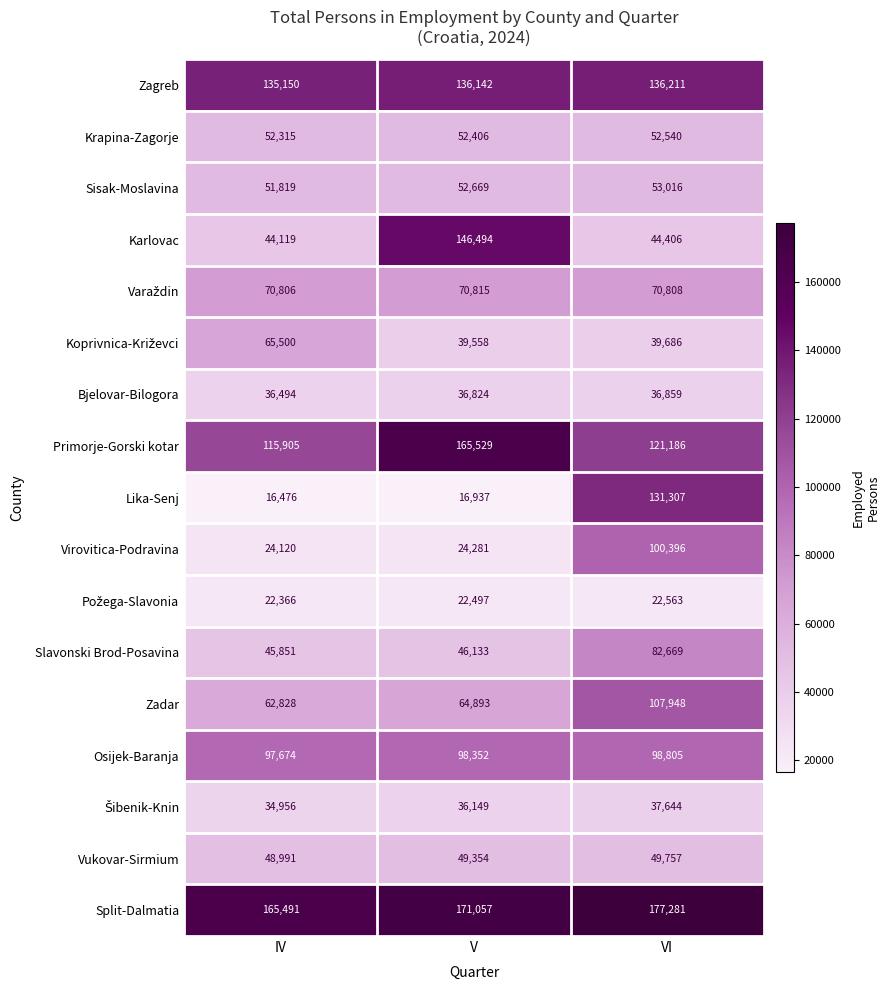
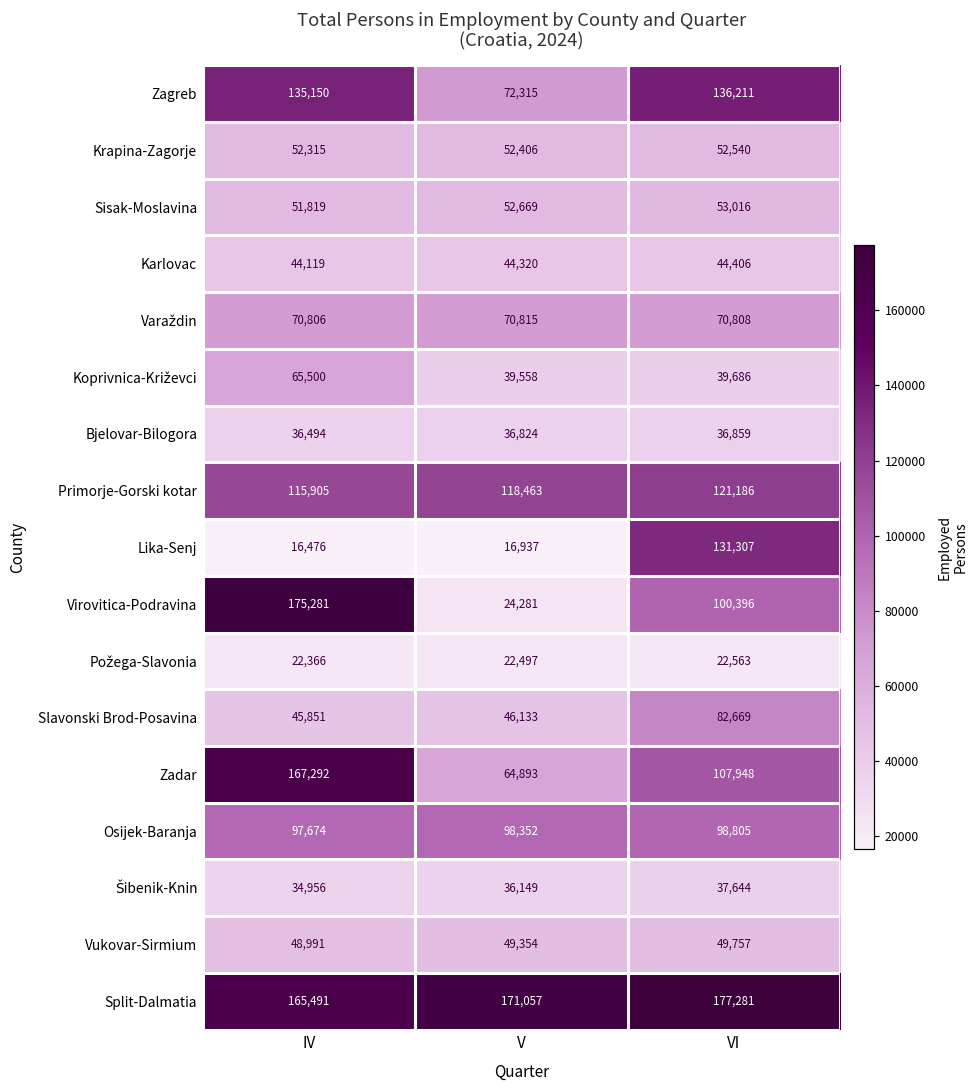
  {
    "Zagreb": {
      "IV": "135,150",
-     "V": "136,142",
+     "V": "72,315",
      "VI": "136,211"
    },
    "Krapina-Zagorje": {
      "IV": "52,315",
      "V": "52,406",
      "VI": "52,540"
    },
    "Sisak-Moslavina": {
      "IV": "51,819",
      "V": "52,669",
      "VI": "53,016"
    },
    "Karlovac": {
      "IV": "44,119",
-     "V": "146,494",
+     "V": "44,320",
      "VI": "44,406"
    },
    "Varaždin": {
      "IV": "70,806",
      "V": "70,815",
      "VI": "70,808"
    },
    "Koprivnica-Križevci": {
      "IV": "65,500",
      "V": "39,558",
      "VI": "39,686"
    },
    "Bjelovar-Bilogora": {
      "IV": "36,494",
      "V": "36,824",
      "VI": "36,859"
    },
    "Primorje-Gorski kotar": {
      "IV": "115,905",
-     "V": "165,529",
+     "V": "118,463",
      "VI": "121,186"
    },
    "Lika-Senj": {
      "IV": "16,476",
      "V": "16,937",
      "VI": "131,307"
    },
    "Virovitica-Podravina": {
-     "IV": "24,120",
+     "IV": "175,281",
      "V": "24,281",
      "VI": "100,396"
    },
    "Požega-Slavonia": {
      "IV": "22,366",
      "V": "22,497",
      "VI": "22,563"
    },
    "Slavonski Brod-Posavina": {
      "IV": "45,851",
      "V": "46,133",
      "VI": "82,669"
    },
    "Zadar": {
-     "IV": "62,828",
+     "IV": "167,292",
      "V": "64,893",
      "VI": "107,948"
    },
    "Osijek-Baranja": {
      "IV": "97,674",
      "V": "98,352",
      "VI": "98,805"
    },
    "Šibenik-Knin": {
      "IV": "34,956",
      "V": "36,149",
      "VI": "37,644"
    },
    "Vukovar-Sirmium": {
      "IV": "48,991",
      "V": "49,354",
      "VI": "49,757"
    },
    "Split-Dalmatia": {
      "IV": "165,491",
      "V": "171,057",
      "VI": "177,281"
    }
  }
